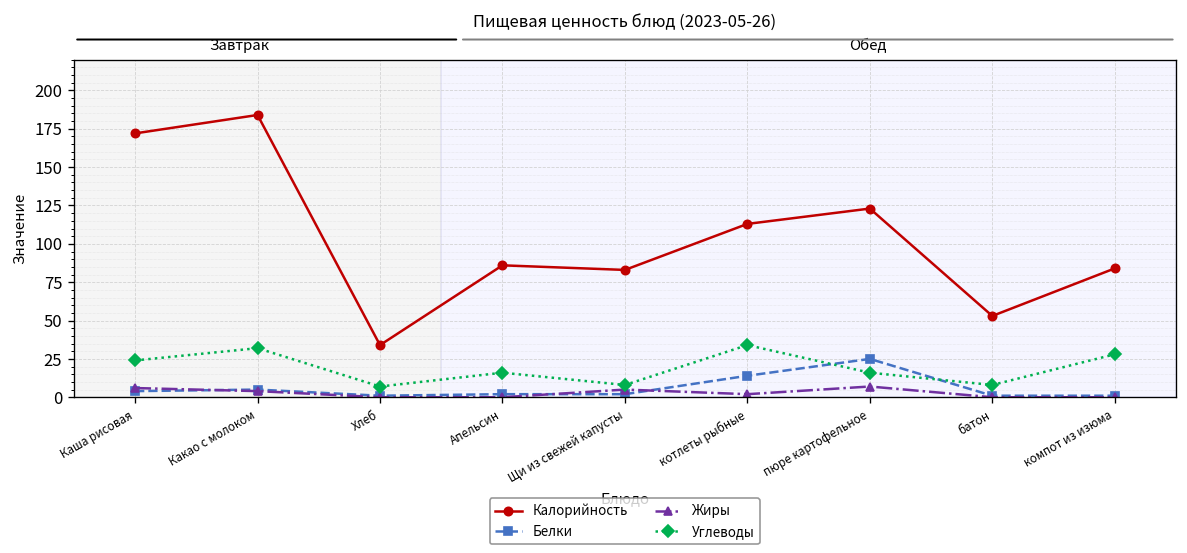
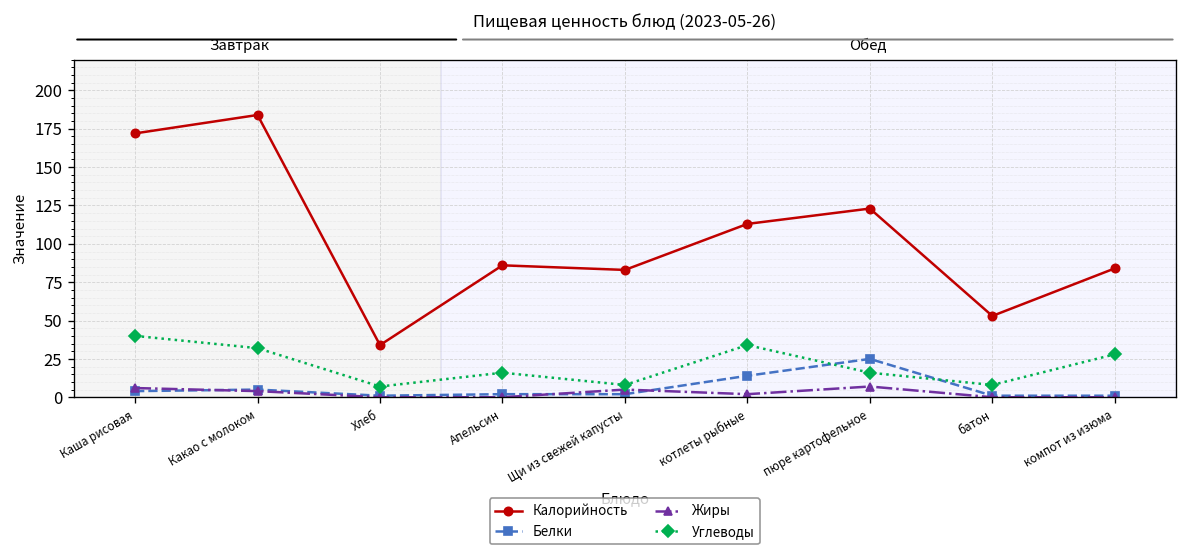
  {
    "Калорийность": {
      "Каша рисовая": 172,
      "Какао с молоком": 184,
      "Хлеб": 34,
      "Апельсин": 86,
      "Щи из свежей капусты": 83,
      "котлеты рыбные": 113,
      "пюре картофельное": 123,
      "батон": 53,
      "компот из изюма": 84
    },
    "Белки": {
      "Апельсин": 2,
      "Щи из свежей капусты": 2,
      "котлеты рыбные": 14,
      "пюре картофельное": 25
    },
    "Жиры": {
      "Апельсин": 0,
      "Щи из свежей капусты": 5,
      "котлеты рыбные": 2,
      "пюре картофельное": 7
    },
    "Углеводы": {
-     "Каша рисовая": 24,
+     "Каша рисовая": 40,
      "Какао с молоком": 32,
      "Хлеб": 7,
      "Апельсин": 16,
      "Щи из свежей капусты": 8,
      "котлеты рыбные": 34,
      "пюре картофельное": 16,
      "батон": 8,
      "компот из изюма": 28
    }
  }
